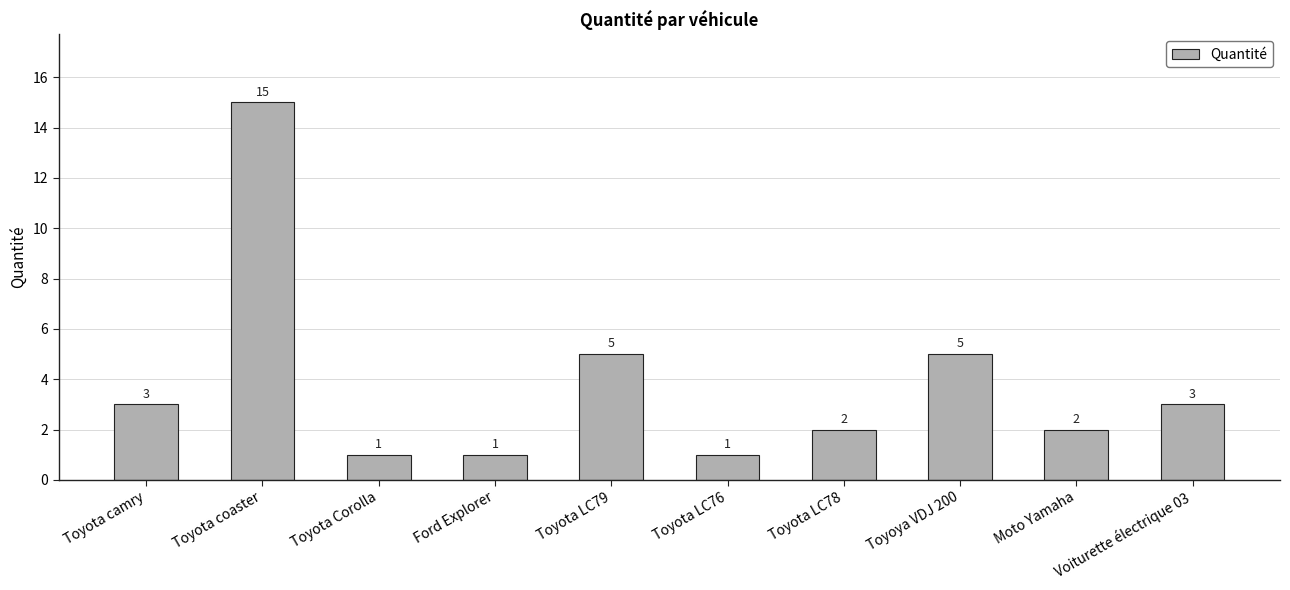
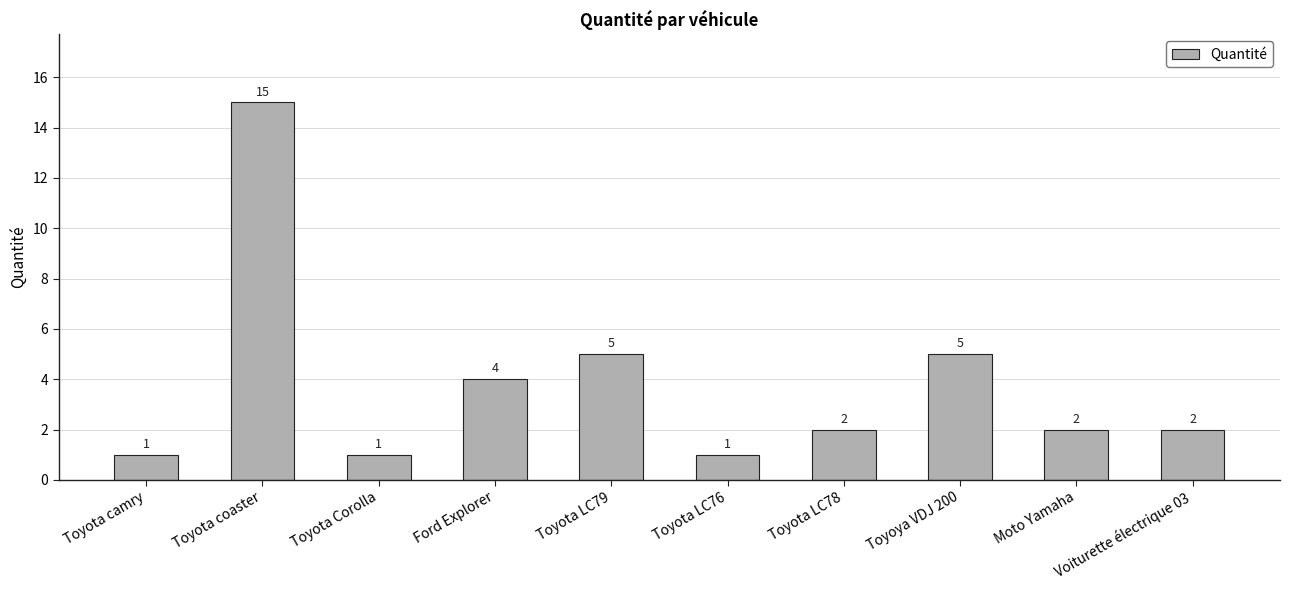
  {
-   "Toyota camry": 3,
+   "Toyota camry": 1,
    "Toyota coaster": 15,
    "Toyota Corolla": 1,
-   "Ford Explorer": 1,
+   "Ford Explorer": 4,
    "Toyota LC79": 5,
    "Toyota LC76": 1,
    "Toyota LC78": 2,
    "Toyoya VDJ 200": 5,
    "Moto Yamaha": 2,
-   "Voiturette électrique 03": 3
+   "Voiturette électrique 03": 2
  }
